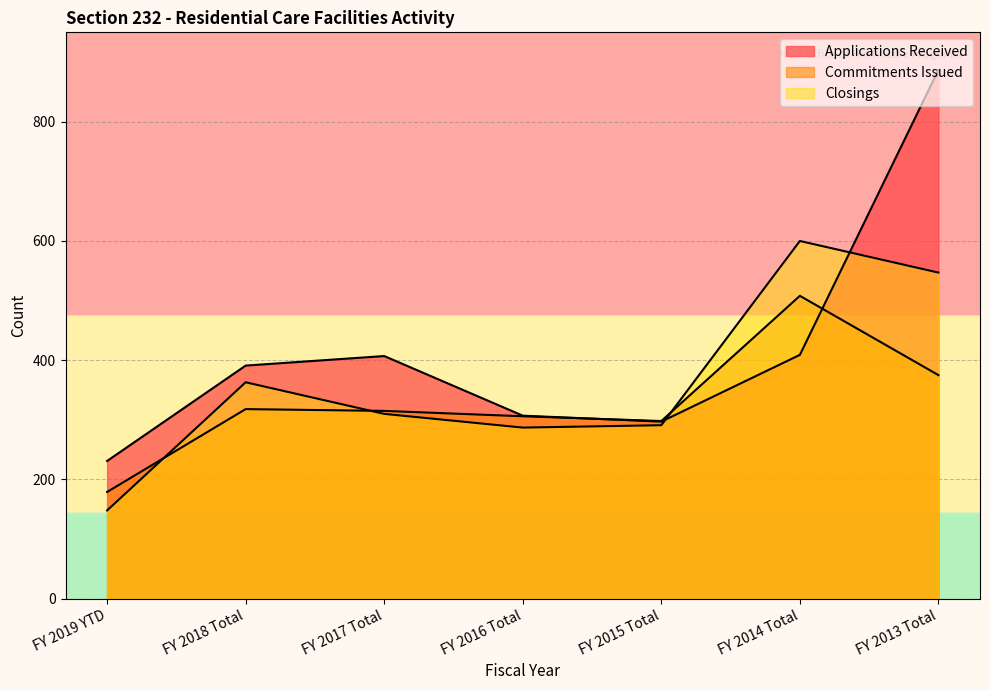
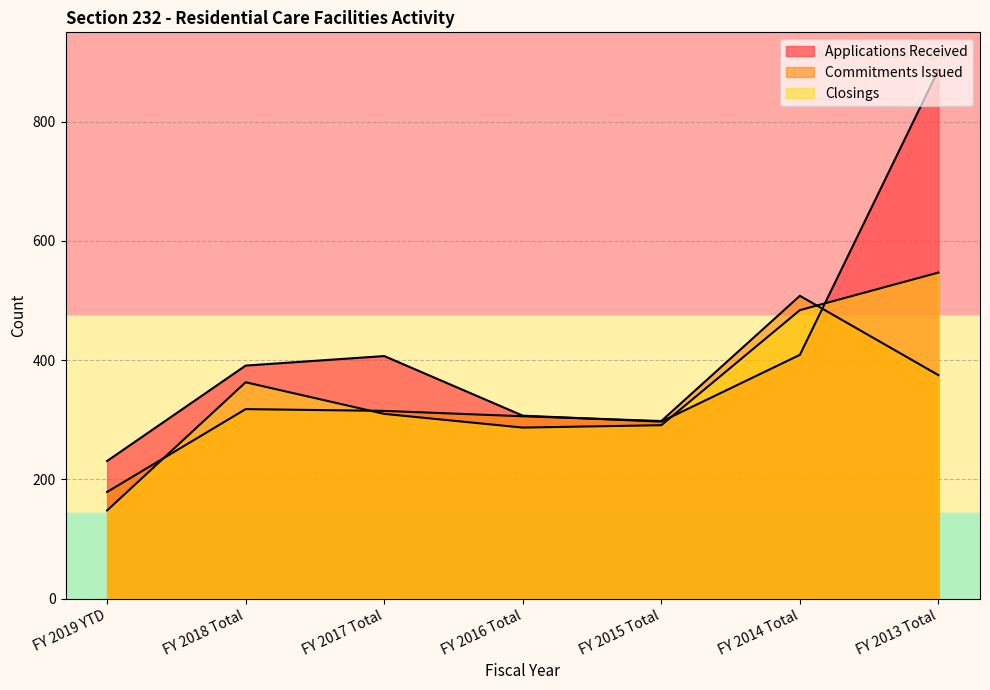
  {
    "Applications Received": {
      "FY 2019 YTD": 230,
      "FY 2018 Total": 390,
      "FY 2017 Total": 410,
      "FY 2014 Total": 410
    },
    "Commitments Issued": {
      "FY 2019 YTD": 180,
      "FY 2018 Total": 320,
      "FY 2017 Total": 320,
      "FY 2014 Total": 510,
      "FY 2013 Total": 380
    },
    "Closings": {
      "FY 2019 YTD": 150,
      "FY 2018 Total": 360,
      "FY 2017 Total": 310,
      "FY 2016 Total": 290,
      "FY 2015 Total": 290,
-     "FY 2014 Total": 600,
+     "FY 2014 Total": 480,
      "FY 2013 Total": 550
    }
  }
